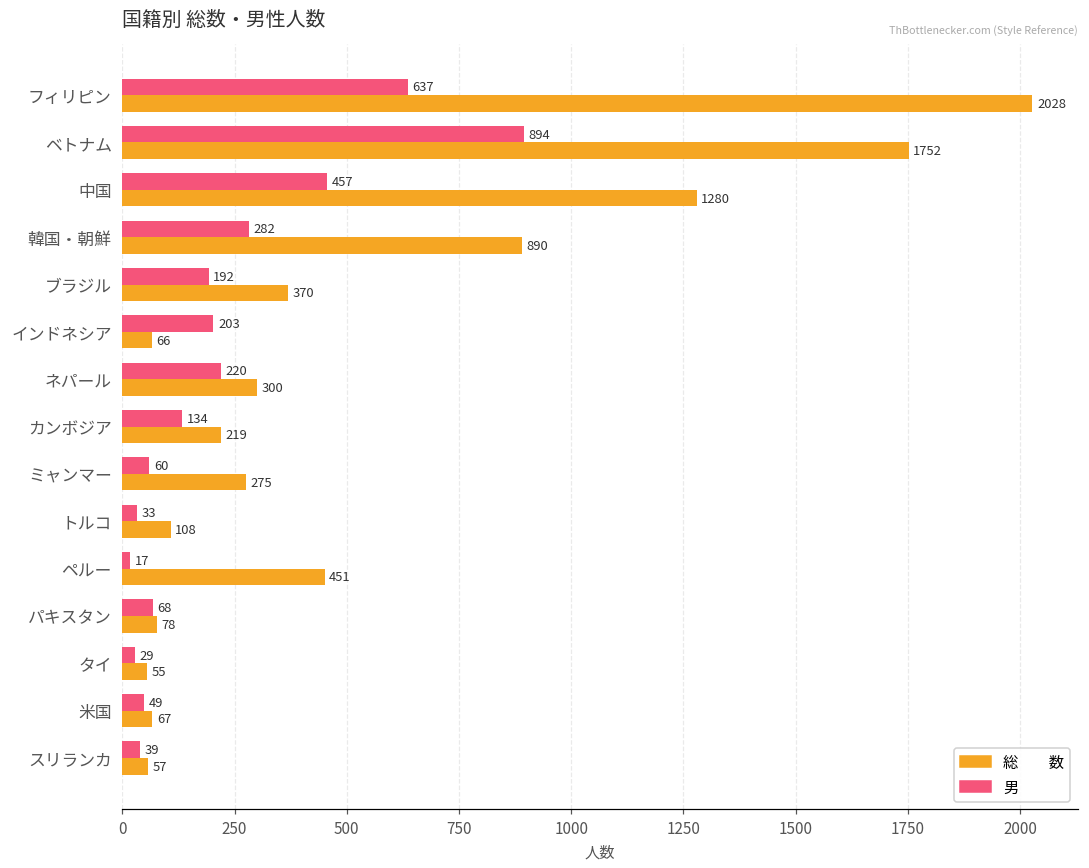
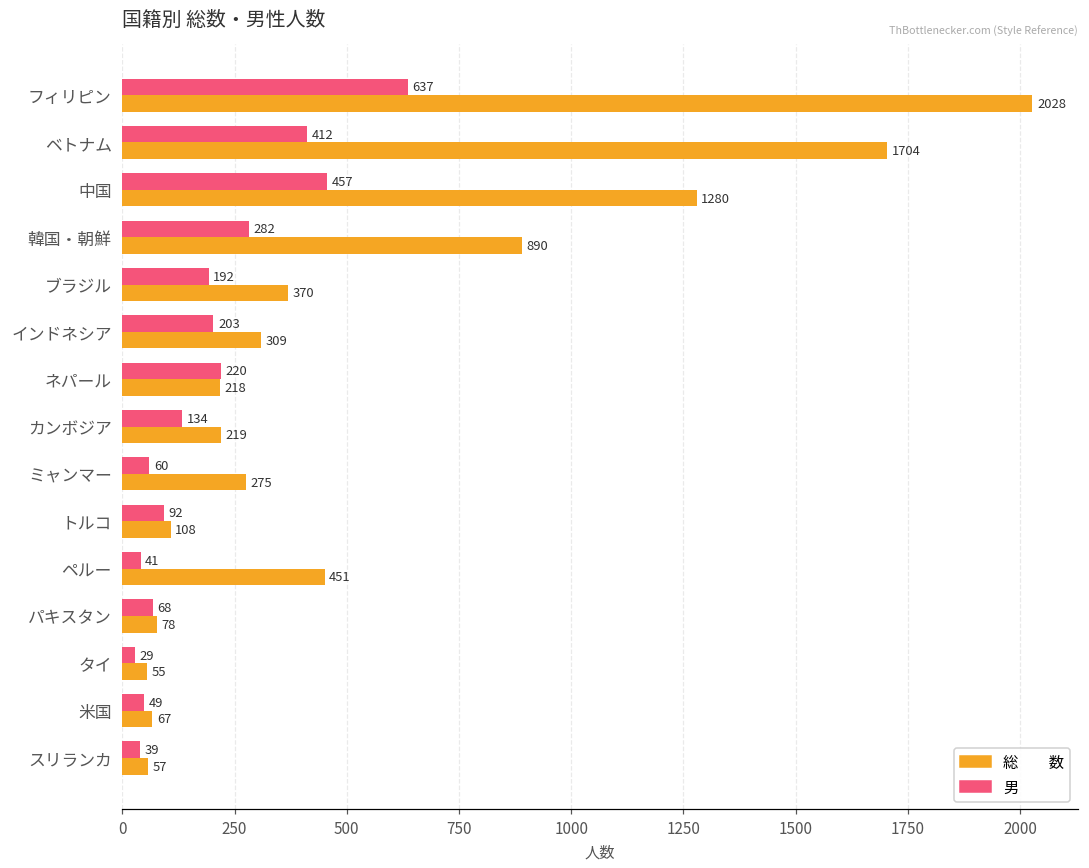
  {
    "総 数": {
      "フィリピン": 2028,
-     "ベトナム": 1752,
+     "ベトナム": 1704,
      "中国": 1280,
      "韓国・朝鮮": 890,
      "ブラジル": 370,
-     "インドネシア": 66,
-     "ネパール": 300,
+     "インドネシア": 309,
+     "ネパール": 218,
      "カンボジア": 219,
      "ミャンマー": 275,
      "トルコ": 108,
      "ペルー": 451,
      "パキスタン": 78,
      "タイ": 55,
      "米国": 67,
      "スリランカ": 57
    },
    "男": {
      "フィリピン": 637,
-     "ベトナム": 894,
+     "ベトナム": 412,
      "中国": 457,
      "韓国・朝鮮": 282,
      "ブラジル": 192,
      "インドネシア": 203,
      "ネパール": 220,
      "カンボジア": 134,
      "ミャンマー": 60,
-     "トルコ": 33,
-     "ペルー": 17,
+     "トルコ": 92,
+     "ペルー": 41,
      "パキスタン": 68,
      "タイ": 29,
      "米国": 49,
      "スリランカ": 39
    }
  }
